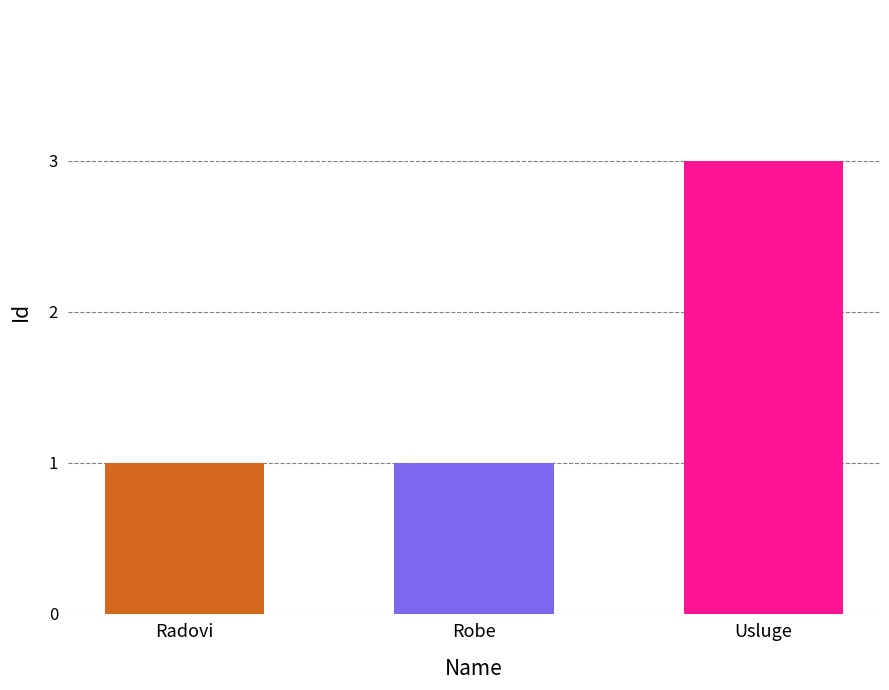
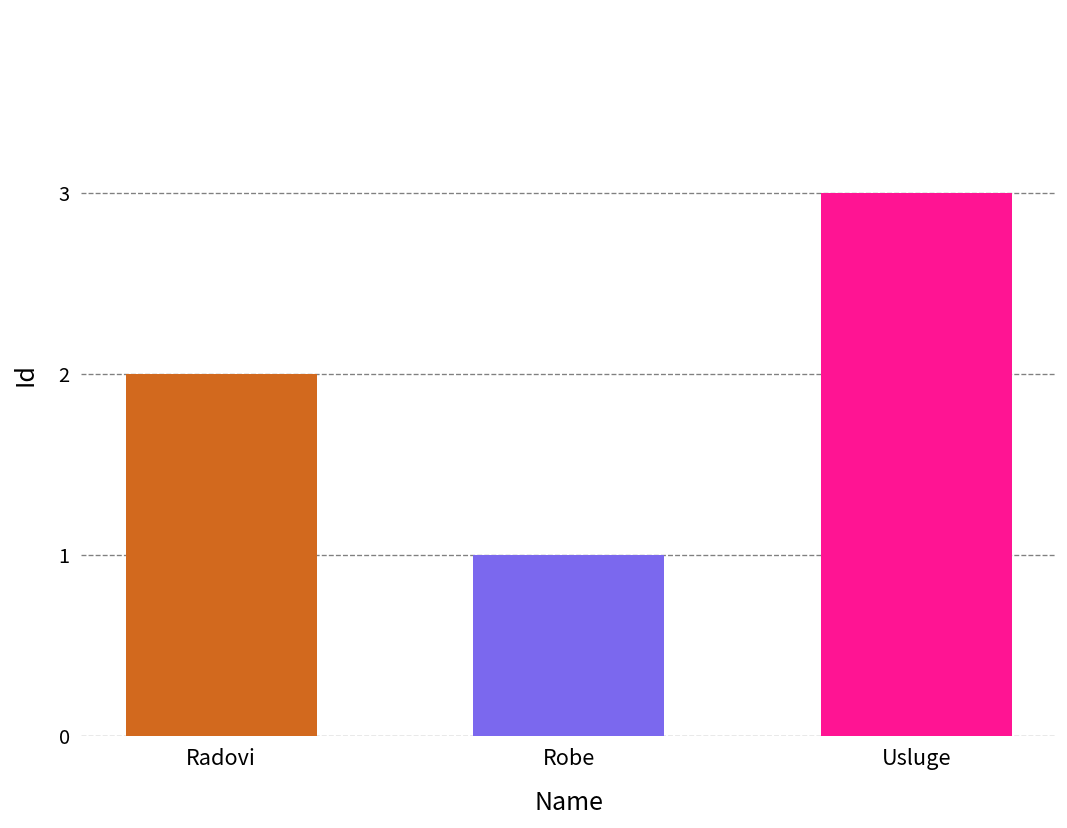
  {
-   "Radovi": 1,
+   "Radovi": 2,
    "Robe": 1,
    "Usluge": 3
  }
